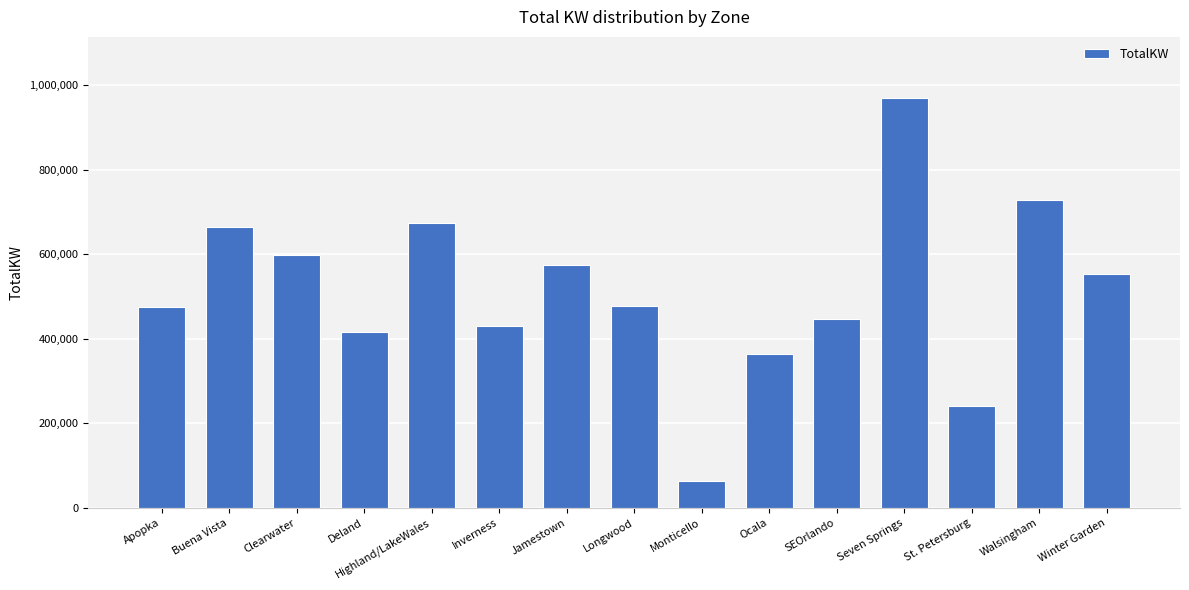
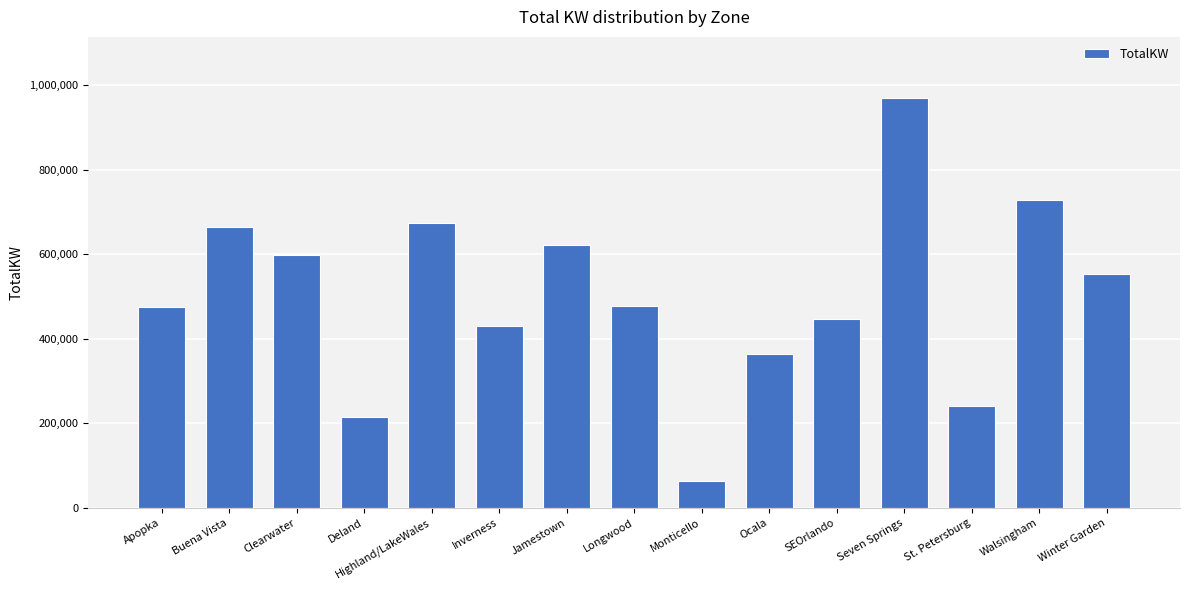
  {
    "Apopka": "480,000",
    "Buena Vista": "670,000",
    "Clearwater": "600,000",
-   "Deland": "420,000",
+   "Deland": "210,000",
    "Highland/LakeWales": "670,000",
    "Inverness": "430,000",
-   "Jamestown": "570,000",
+   "Jamestown": "620,000",
    "Longwood": "480,000",
    "Monticello": "60,000",
    "Ocala": "360,000",
    "SEOrlando": "450,000",
    "Seven Springs": "970,000",
    "St. Petersburg": "240,000",
    "Walsingham": "730,000",
    "Winter Garden": "550,000"
  }
